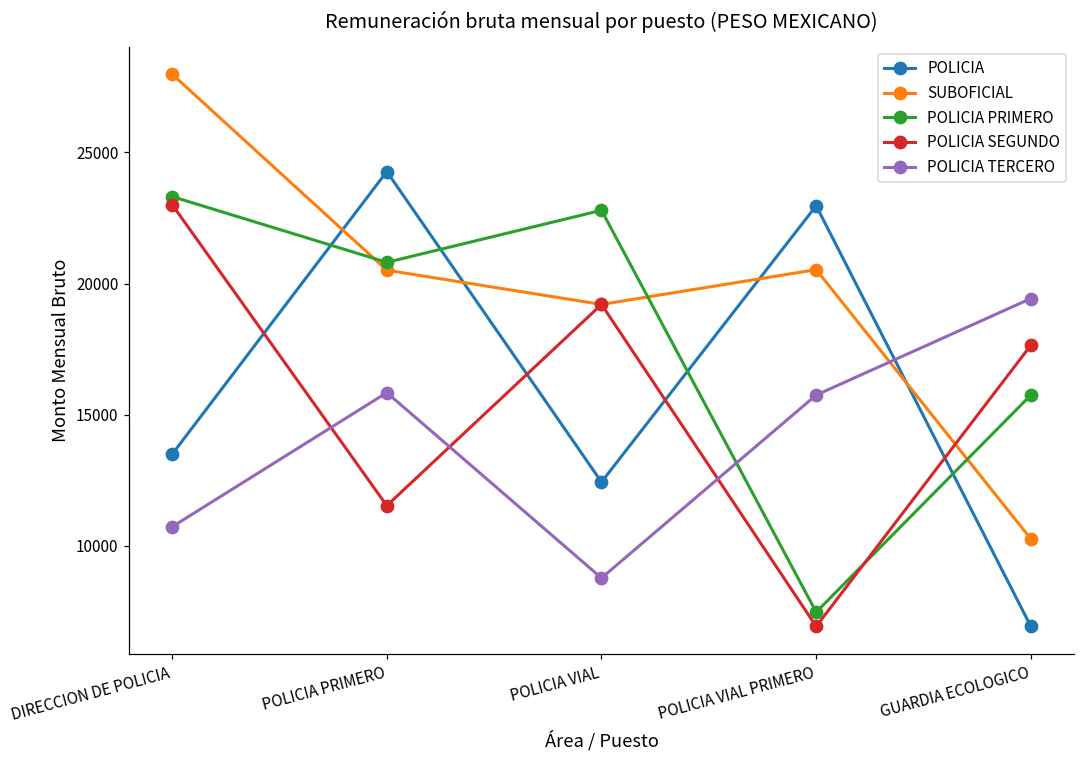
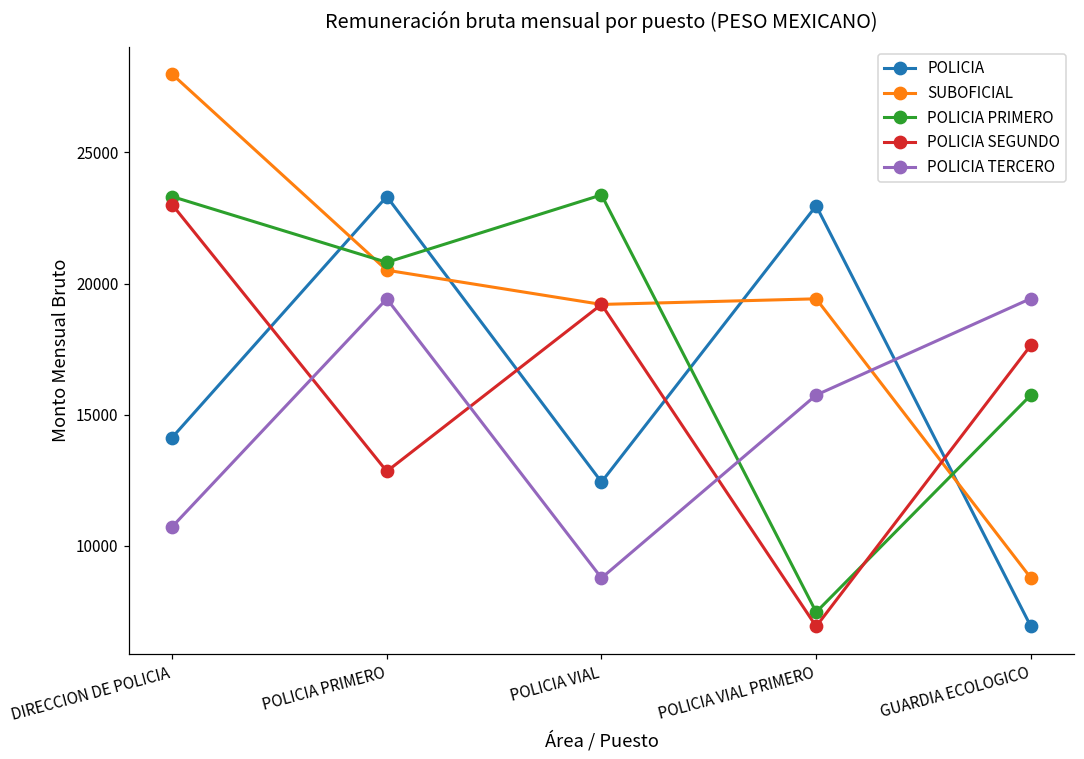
  {
    "POLICIA": {
-     "DIRECCION DE POLICIA": 13500,
-     "POLICIA PRIMERO": 24300,
+     "DIRECCION DE POLICIA": 14100,
+     "POLICIA PRIMERO": 23300,
      "POLICIA VIAL": 12400,
      "POLICIA VIAL PRIMERO": 23000,
      "GUARDIA ECOLOGICO": 6900
    },
    "SUBOFICIAL": {
      "DIRECCION DE POLICIA": 28000,
      "POLICIA PRIMERO": 20500,
-     "POLICIA VIAL PRIMERO": 20500,
-     "GUARDIA ECOLOGICO": 10300
+     "POLICIA VIAL PRIMERO": 19400,
+     "GUARDIA ECOLOGICO": 8800
    },
    "POLICIA PRIMERO": {
      "DIRECCION DE POLICIA": 23300,
      "POLICIA PRIMERO": 20800,
-     "POLICIA VIAL": 22800,
+     "POLICIA VIAL": 23400,
      "POLICIA VIAL PRIMERO": 7500,
      "GUARDIA ECOLOGICO": 15800
    },
    "POLICIA SEGUNDO": {
      "DIRECCION DE POLICIA": 23000,
-     "POLICIA PRIMERO": 11500,
+     "POLICIA PRIMERO": 12800,
      "POLICIA VIAL PRIMERO": 6900,
      "GUARDIA ECOLOGICO": 17600
    },
    "POLICIA TERCERO": {
      "DIRECCION DE POLICIA": 10700,
-     "POLICIA PRIMERO": 15800,
+     "POLICIA PRIMERO": 19400,
      "POLICIA VIAL": 8800,
      "POLICIA VIAL PRIMERO": 15800,
      "GUARDIA ECOLOGICO": 19400
    }
  }
